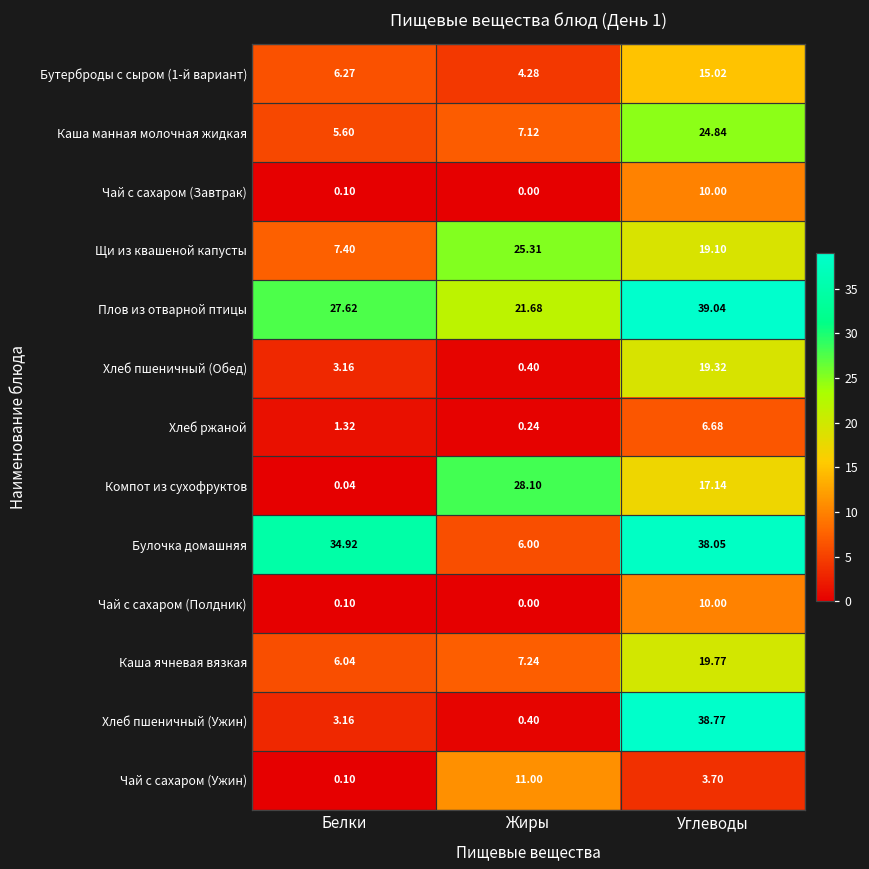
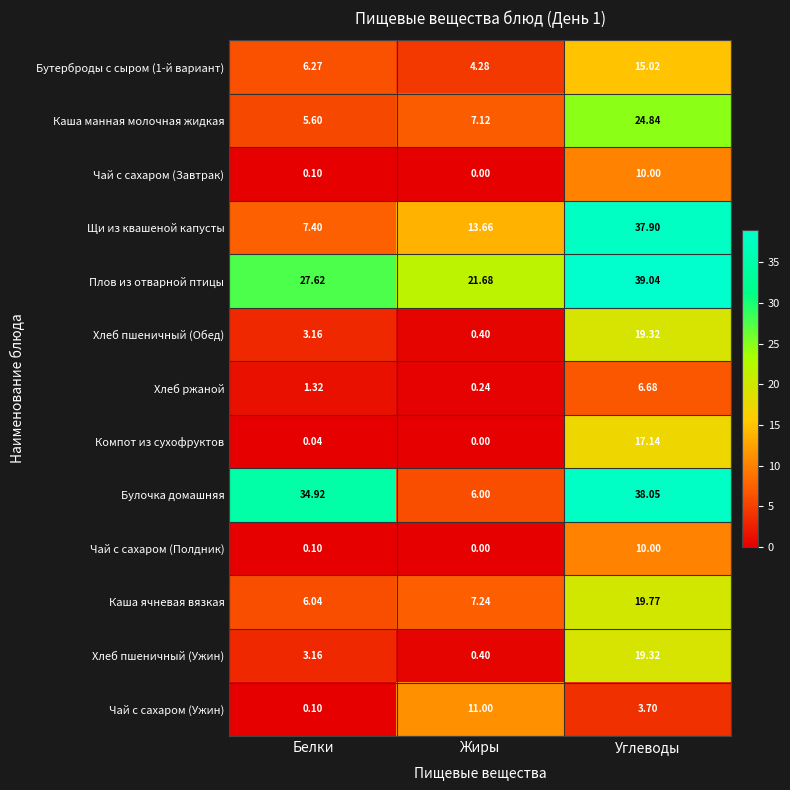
  {
    "Бутерброды с сыром (1-й вариант)": {
      "Белки": 6.27,
      "Жиры": 4.28,
      "Углеводы": 15.02
    },
    "Каша манная молочная жидкая": {
      "Белки": 5.60,
      "Жиры": 7.12,
      "Углеводы": 24.84
    },
    "Чай с сахаром (Завтрак)": {
      "Белки": 0.10,
      "Жиры": 0.00,
      "Углеводы": 10.00
    },
    "Щи из квашеной капусты": {
      "Белки": 7.40,
-     "Жиры": 25.31,
-     "Углеводы": 19.10
+     "Жиры": 13.66,
+     "Углеводы": 37.90
    },
    "Плов из отварной птицы": {
      "Белки": 27.62,
      "Жиры": 21.68,
      "Углеводы": 39.04
    },
    "Хлеб пшеничный (Обед)": {
      "Белки": 3.16,
      "Жиры": 0.40,
      "Углеводы": 19.32
    },
    "Хлеб ржаной": {
      "Белки": 1.32,
      "Жиры": 0.24,
      "Углеводы": 6.68
    },
    "Компот из сухофруктов": {
      "Белки": 0.04,
-     "Жиры": 28.10,
+     "Жиры": 0.00,
      "Углеводы": 17.14
    },
    "Булочка домашняя": {
      "Белки": 34.92,
      "Жиры": 6.00,
      "Углеводы": 38.05
    },
    "Чай с сахаром (Полдник)": {
      "Белки": 0.10,
      "Жиры": 0.00,
      "Углеводы": 10.00
    },
    "Каша ячневая вязкая": {
      "Белки": 6.04,
      "Жиры": 7.24,
      "Углеводы": 19.77
    },
    "Хлеб пшеничный (Ужин)": {
      "Белки": 3.16,
      "Жиры": 0.40,
-     "Углеводы": 38.77
+     "Углеводы": 19.32
    },
    "Чай с сахаром (Ужин)": {
      "Белки": 0.10,
      "Жиры": 11.00,
      "Углеводы": 3.70
    }
  }
